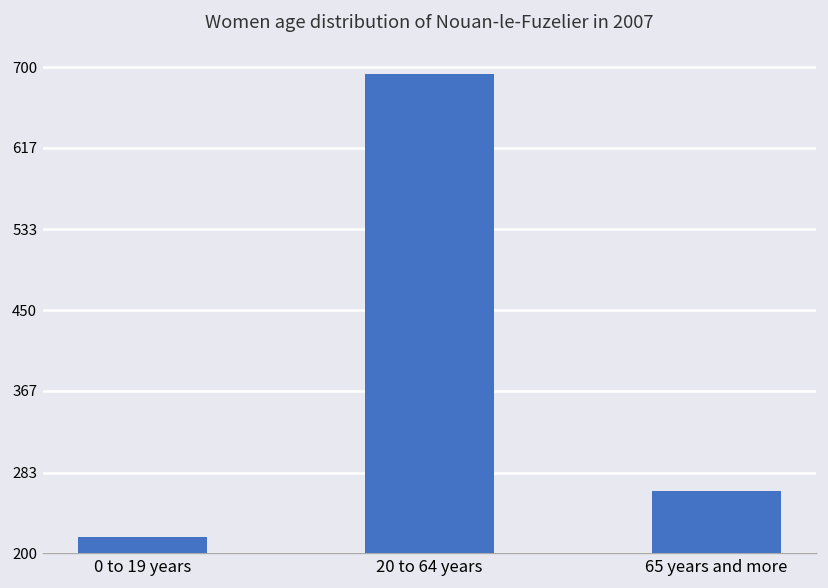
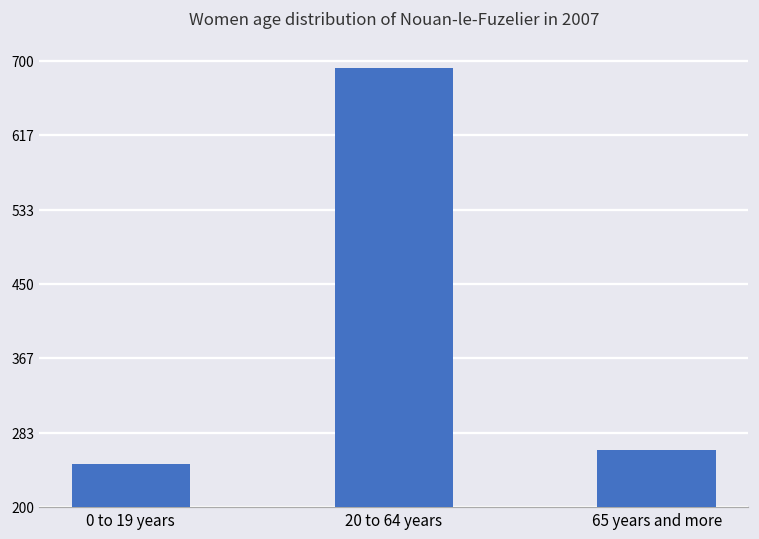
  {
-   "0 to 19 years": 220,
+   "0 to 19 years": 250,
    "20 to 64 years": 690,
    "65 years and more": 260
  }
